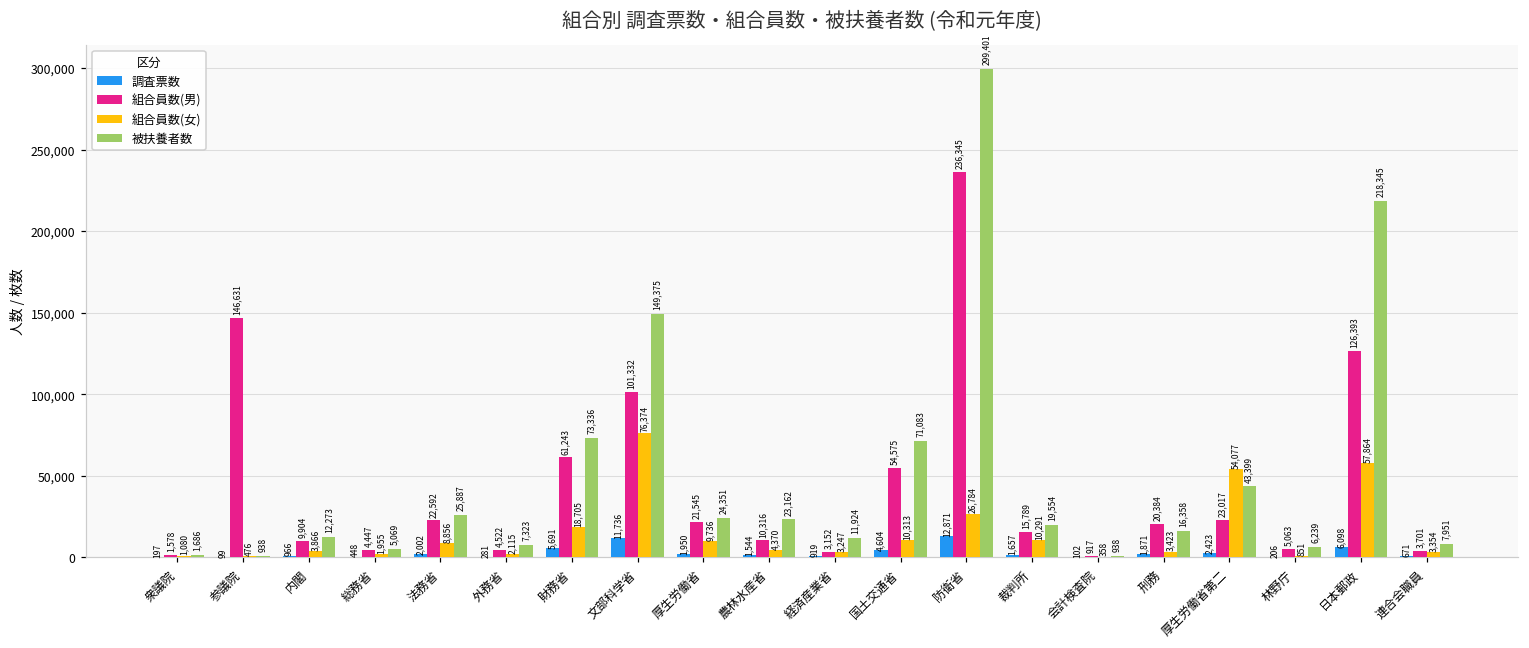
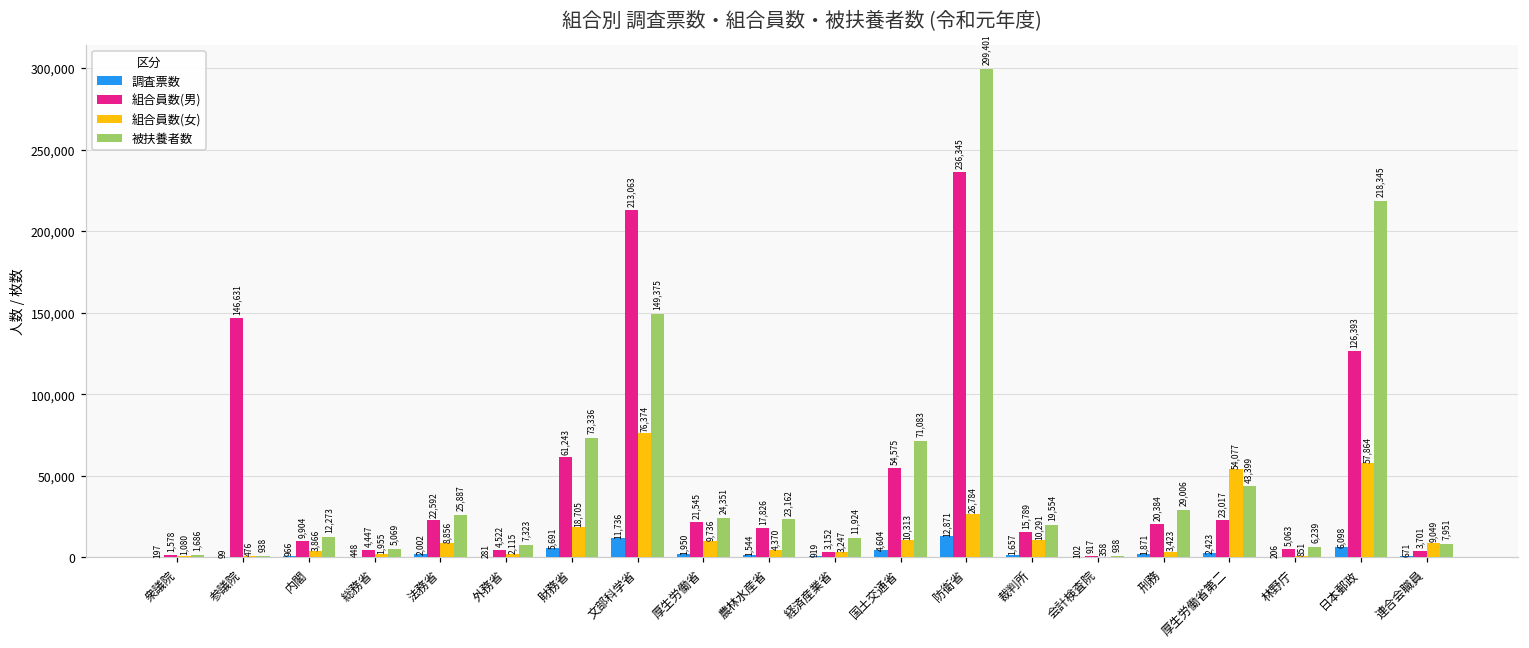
  {
    "調査票数": {
      "衆議院": "197",
      "参議院": "99",
      "内閣": "966",
      "総務省": "448",
      "法務省": "2,002",
      "外務省": "281",
      "財務省": "5,691",
      "文部科学省": "11,736",
      "厚生労働省": "1,950",
      "農林水産省": "1,544",
      "経済産業省": "919",
      "国土交通省": "4,604",
      "防衛省": "12,871",
      "裁判所": "1,657",
      "会計検査院": "102",
      "刑務": "1,871",
      "厚生労働省第二": "2,423",
      "林野庁": "206",
      "日本郵政": "6,098",
      "連合会職員": "671"
    },
    "組合員数(男)": {
      "衆議院": "1,578",
      "参議院": "146,631",
      "内閣": "9,904",
      "総務省": "4,447",
      "法務省": "22,592",
      "外務省": "4,522",
      "財務省": "61,243",
-     "文部科学省": "101,332",
+     "文部科学省": "213,063",
      "厚生労働省": "21,545",
-     "農林水産省": "10,316",
+     "農林水産省": "17,826",
      "経済産業省": "3,152",
      "国土交通省": "54,575",
      "防衛省": "236,345",
      "裁判所": "15,789",
      "会計検査院": "917",
      "刑務": "20,384",
      "厚生労働省第二": "23,017",
      "林野庁": "5,063",
      "日本郵政": "126,393",
      "連合会職員": "3,701"
    },
    "組合員数(女)": {
      "衆議院": "1,080",
      "参議院": "476",
      "内閣": "3,866",
      "総務省": "1,955",
      "法務省": "8,856",
      "外務省": "2,115",
      "財務省": "18,705",
      "文部科学省": "76,374",
      "厚生労働省": "9,736",
      "農林水産省": "4,370",
      "経済産業省": "3,247",
      "国土交通省": "10,313",
      "防衛省": "26,784",
      "裁判所": "10,291",
      "会計検査院": "358",
      "刑務": "3,423",
      "厚生労働省第二": "54,077",
      "林野庁": "851",
      "日本郵政": "57,864",
-     "連合会職員": "3,354"
+     "連合会職員": "9,049"
    },
    "被扶養者数": {
      "衆議院": "1,686",
      "参議院": "938",
      "内閣": "12,273",
      "総務省": "5,069",
      "法務省": "25,887",
      "外務省": "7,323",
      "財務省": "73,336",
      "文部科学省": "149,375",
      "厚生労働省": "24,351",
      "農林水産省": "23,162",
      "経済産業省": "11,924",
      "国土交通省": "71,083",
      "防衛省": "299,401",
      "裁判所": "19,554",
      "会計検査院": "938",
-     "刑務": "16,358",
+     "刑務": "29,006",
      "厚生労働省第二": "43,399",
      "林野庁": "6,239",
      "日本郵政": "218,345",
      "連合会職員": "7,951"
    }
  }
